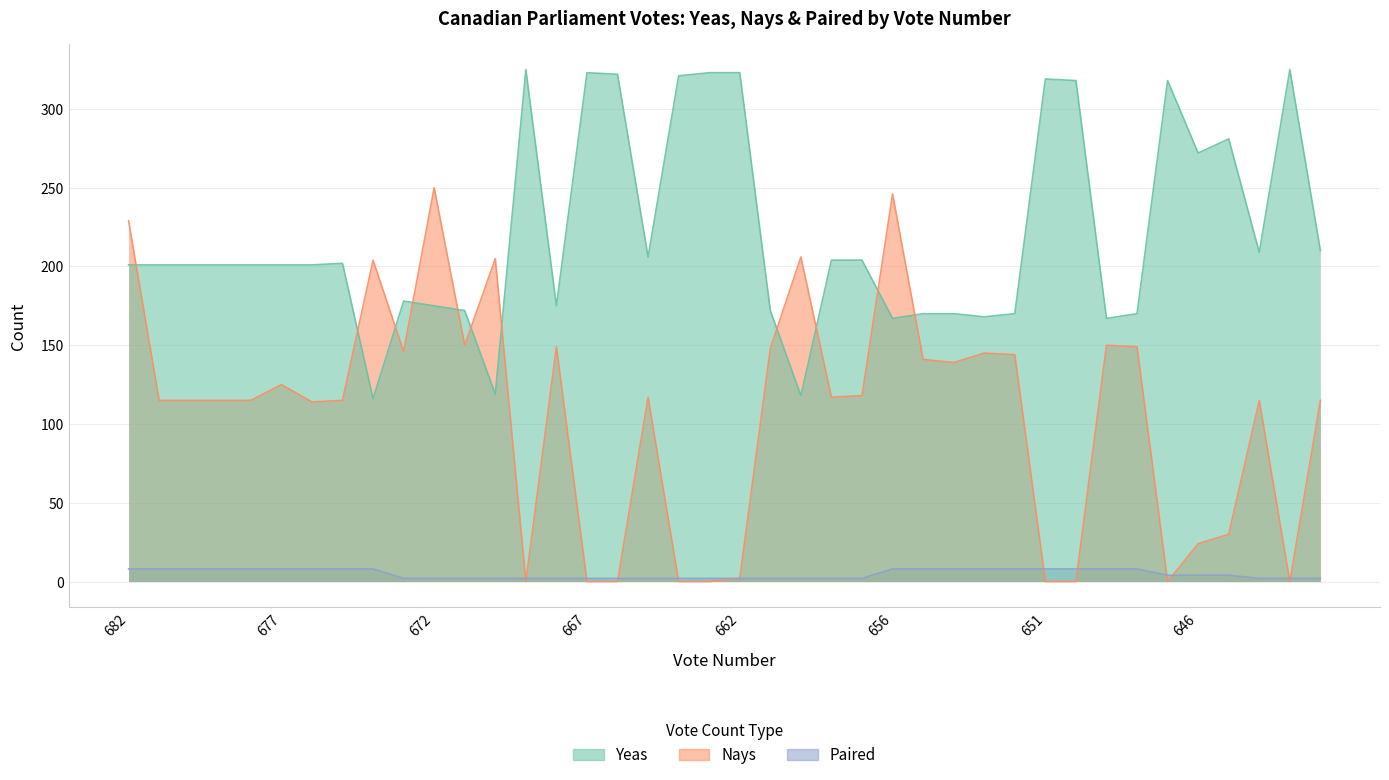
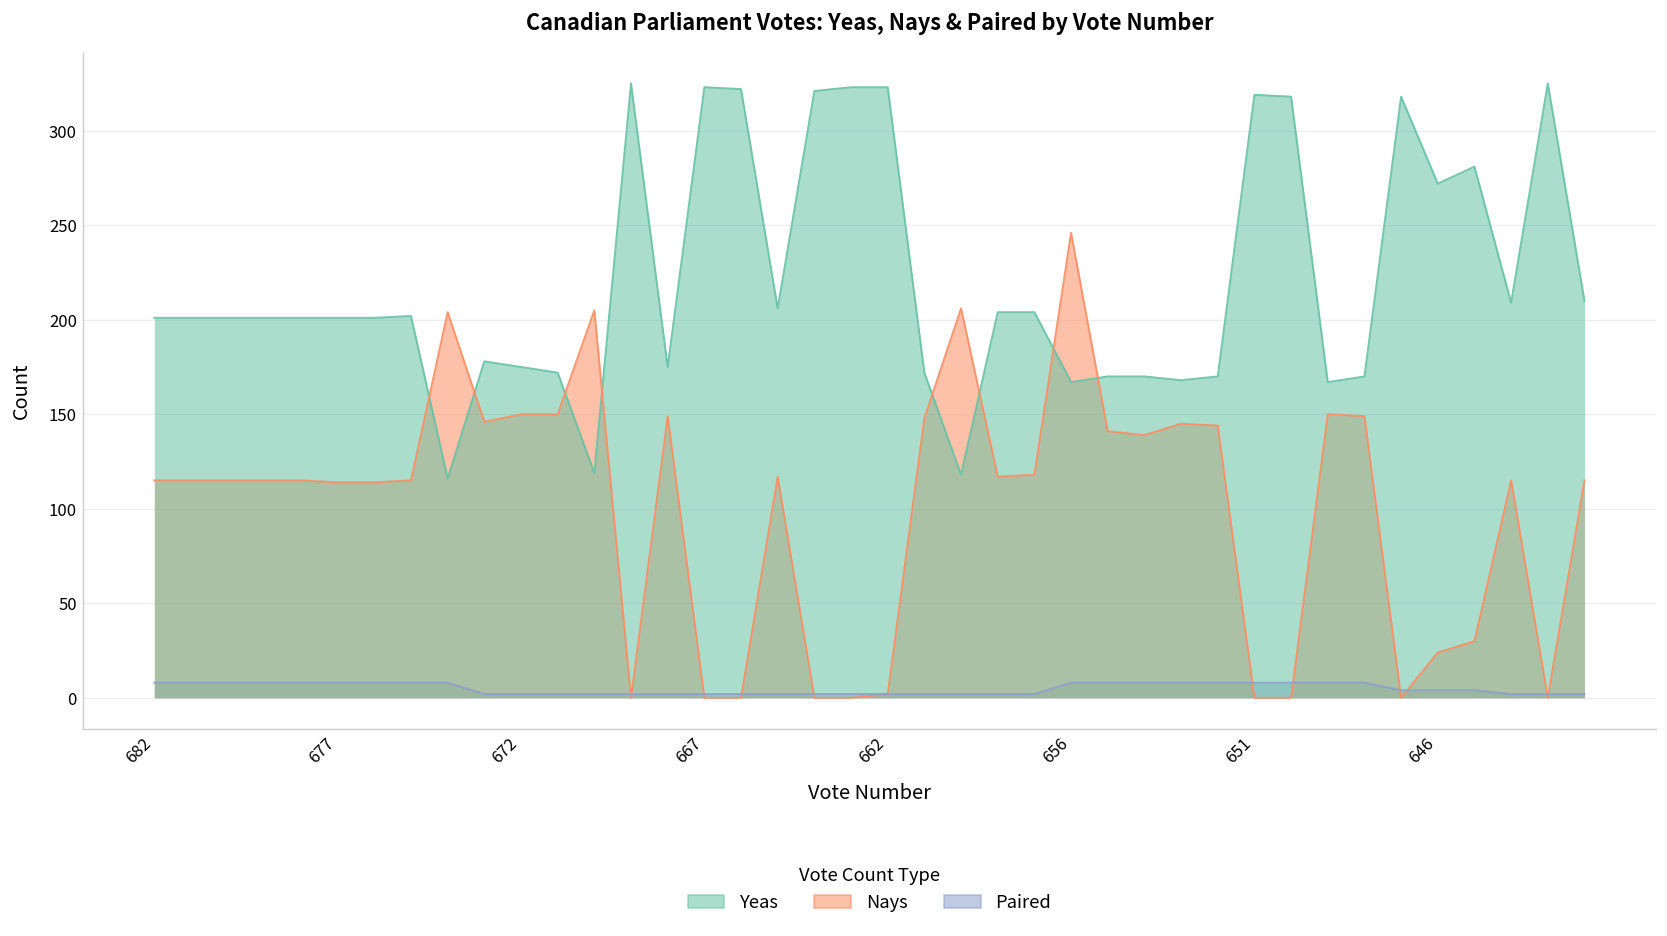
  {
    "Nays": {
-     "682": 229,
-     "677": 125,
-     "672": 250,
+     "682": 115,
+     "677": 114,
+     "672": 150,
      "667": 0,
      "656": 246,
      "651": 0,
      "646": 24
    }
  }
